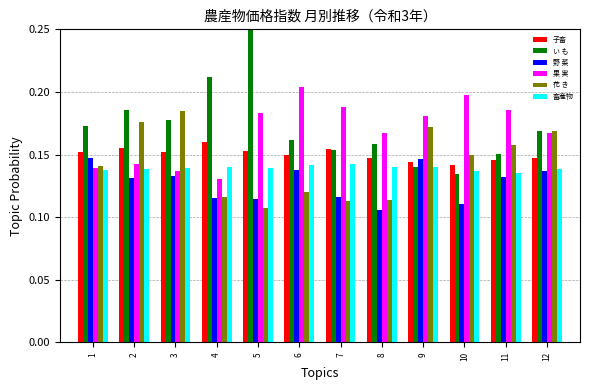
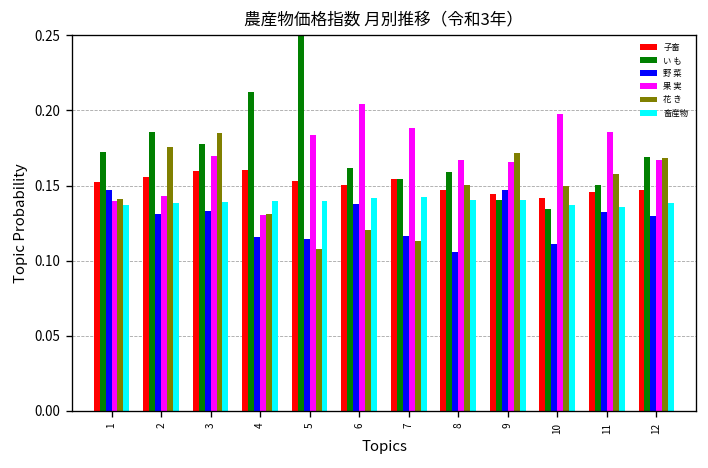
  {
    "子畜": {
      "1": 0.152,
      "2": 0.155,
-     "3": 0.152,
+     "3": 0.160,
      "4": 0.160,
      "5": 0.153,
      "6": 0.150,
      "7": 0.155,
      "8": 0.147,
      "9": 0.144,
      "10": 0.142,
      "11": 0.146,
      "12": 0.147
    },
    "い も": {
      "1": 0.172,
      "2": 0.186,
      "3": 0.178,
      "4": 0.212,
      "5": 0.250,
      "6": 0.162,
      "7": 0.154,
      "8": 0.159,
      "9": 0.140,
      "10": 0.135,
      "11": 0.151,
      "12": 0.169
    },
    "野 菜": {
      "1": 0.147,
      "2": 0.131,
      "3": 0.133,
      "4": 0.115,
      "5": 0.114,
      "6": 0.137,
      "7": 0.116,
      "8": 0.106,
      "9": 0.147,
      "10": 0.111,
      "11": 0.132,
-     "12": 0.137
+     "12": 0.130
    },
    "果 実": {
      "1": 0.139,
      "2": 0.143,
-     "3": 0.137,
+     "3": 0.169,
      "4": 0.131,
      "5": 0.183,
      "6": 0.204,
      "7": 0.188,
      "8": 0.167,
-     "9": 0.181,
+     "9": 0.166,
      "10": 0.198,
      "11": 0.185,
      "12": 0.167
    },
    "花 き": {
      "1": 0.141,
      "2": 0.176,
      "3": 0.185,
-     "4": 0.116,
+     "4": 0.131,
      "5": 0.108,
      "6": 0.120,
      "7": 0.113,
-     "8": 0.114,
+     "8": 0.150,
      "9": 0.172,
      "10": 0.149,
      "11": 0.157,
      "12": 0.169
    },
    "畜産物": {
      "1": 0.137,
      "2": 0.138,
      "3": 0.139,
      "4": 0.140,
      "5": 0.140,
      "6": 0.142,
      "7": 0.142,
      "8": 0.140,
      "9": 0.140,
      "10": 0.137,
      "11": 0.136,
      "12": 0.138
    }
  }
